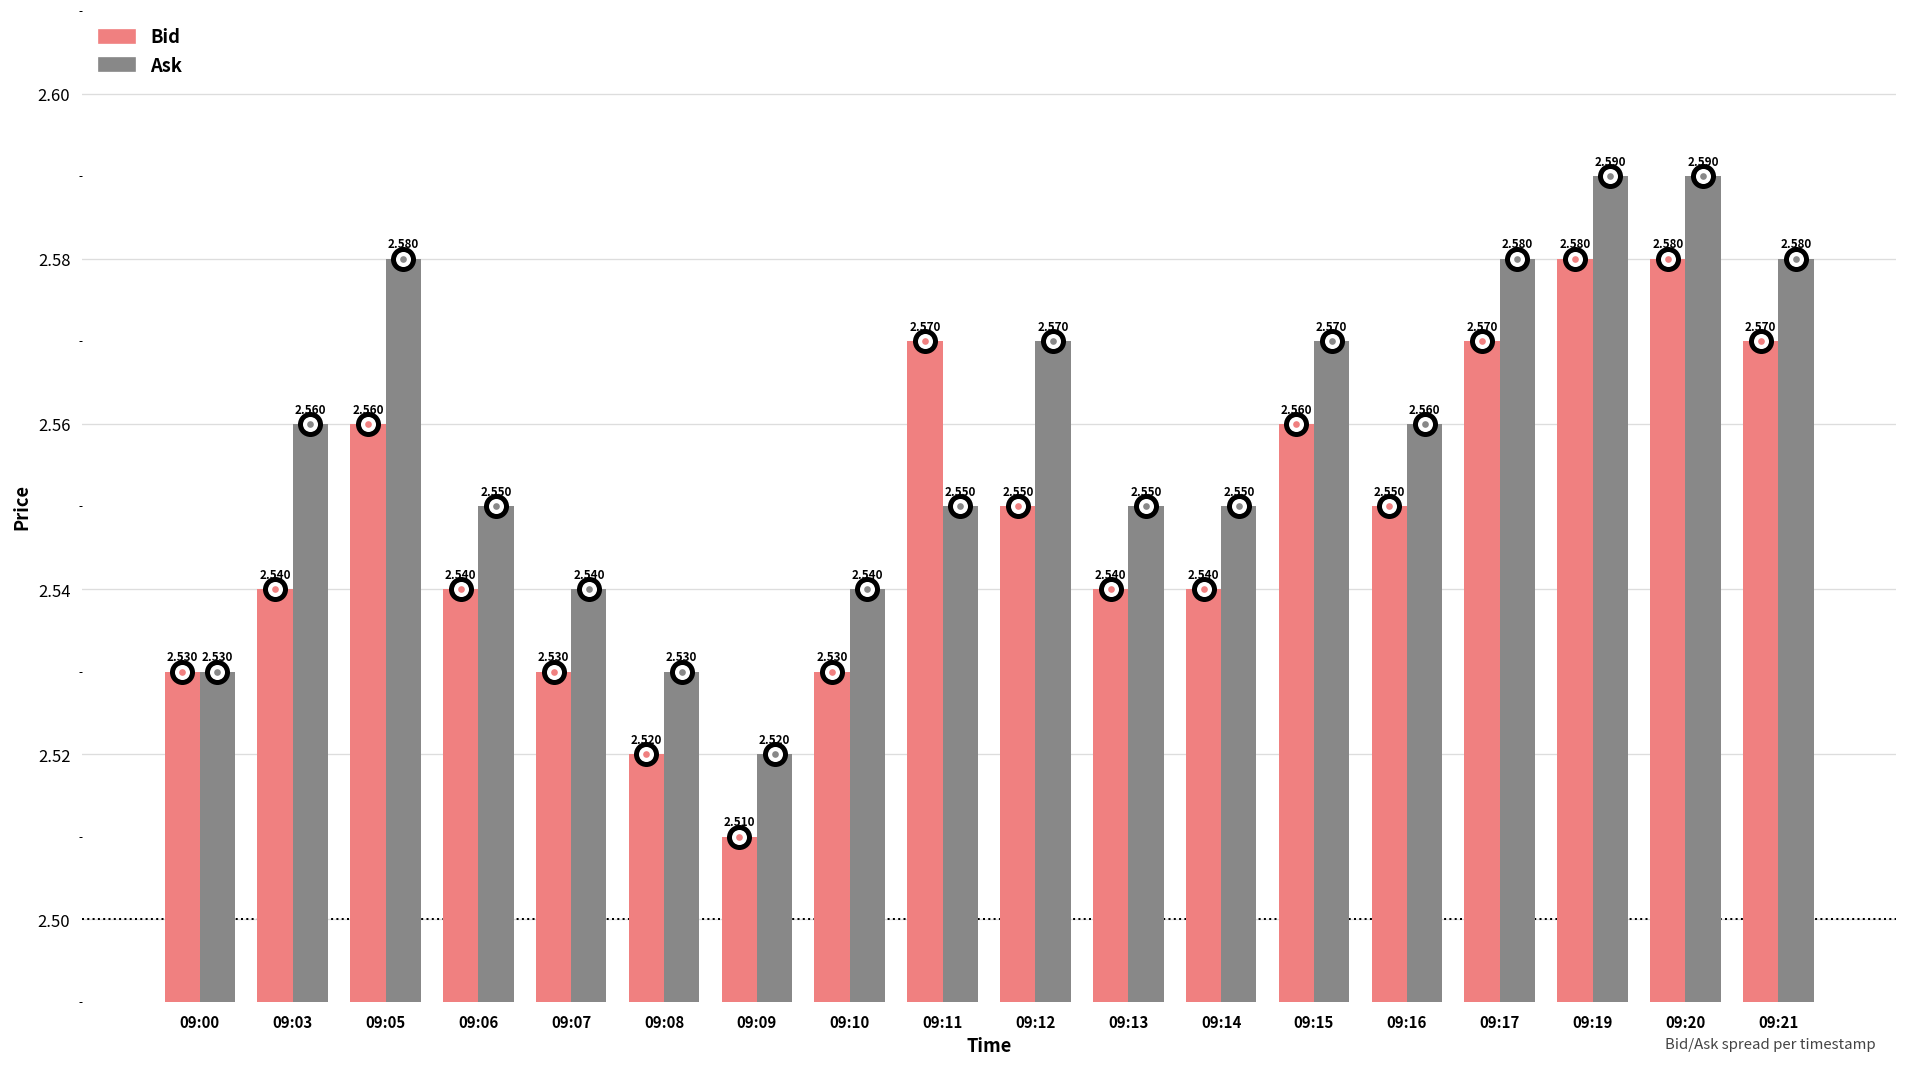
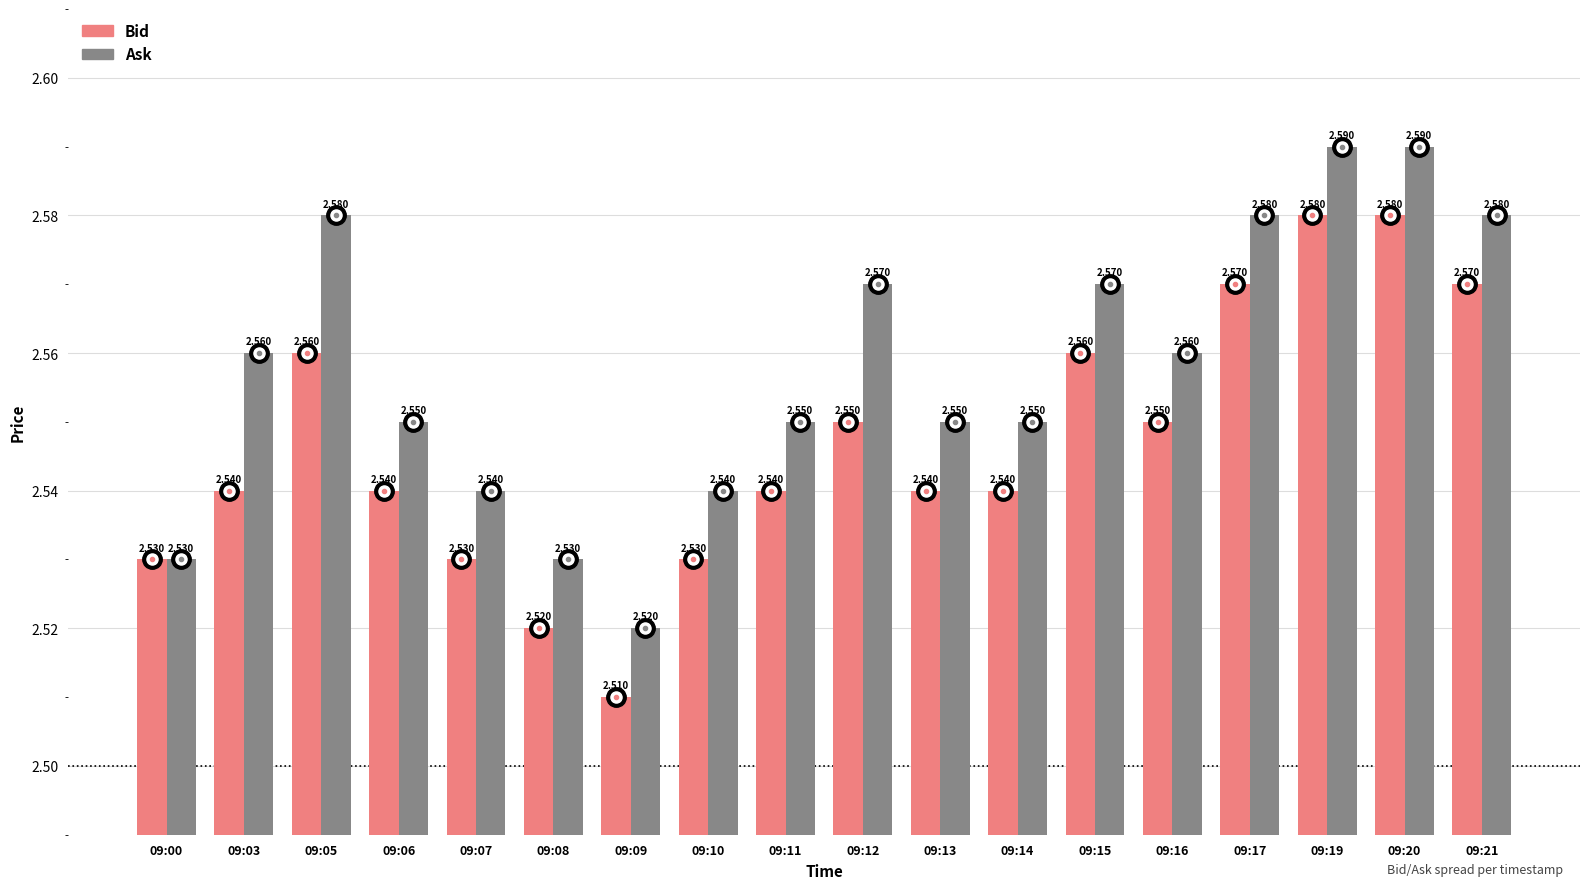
  {
    "Bid": {
      "09:00": 2.530,
      "09:03": 2.540,
      "09:05": 2.560,
      "09:06": 2.540,
      "09:07": 2.530,
      "09:08": 2.520,
      "09:09": 2.510,
      "09:10": 2.530,
-     "09:11": 2.570,
+     "09:11": 2.540,
      "09:12": 2.550,
      "09:13": 2.540,
      "09:14": 2.540,
      "09:15": 2.560,
      "09:16": 2.550,
      "09:17": 2.570,
      "09:19": 2.580,
      "09:20": 2.580,
      "09:21": 2.570
    },
    "Ask": {
      "09:00": 2.530,
      "09:03": 2.560,
      "09:05": 2.580,
      "09:06": 2.550,
      "09:07": 2.540,
      "09:08": 2.530,
      "09:09": 2.520,
      "09:10": 2.540,
      "09:11": 2.550,
      "09:12": 2.570,
      "09:13": 2.550,
      "09:14": 2.550,
      "09:15": 2.570,
      "09:16": 2.560,
      "09:17": 2.580,
      "09:19": 2.590,
      "09:20": 2.590,
      "09:21": 2.580
    }
  }
